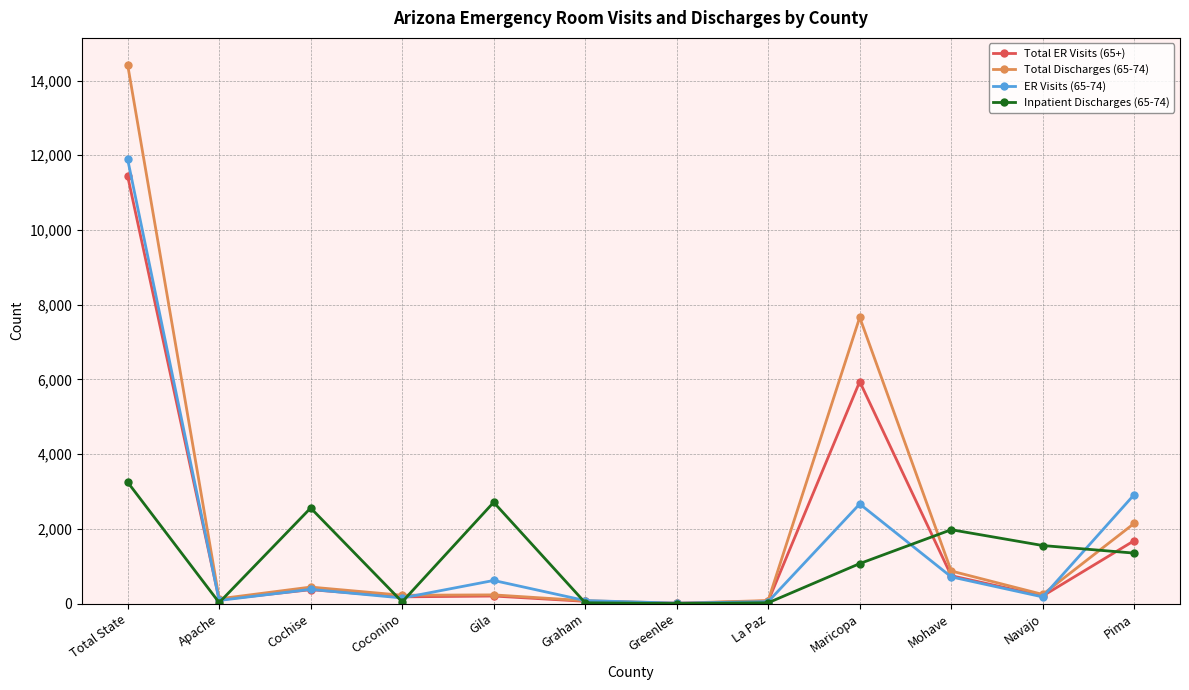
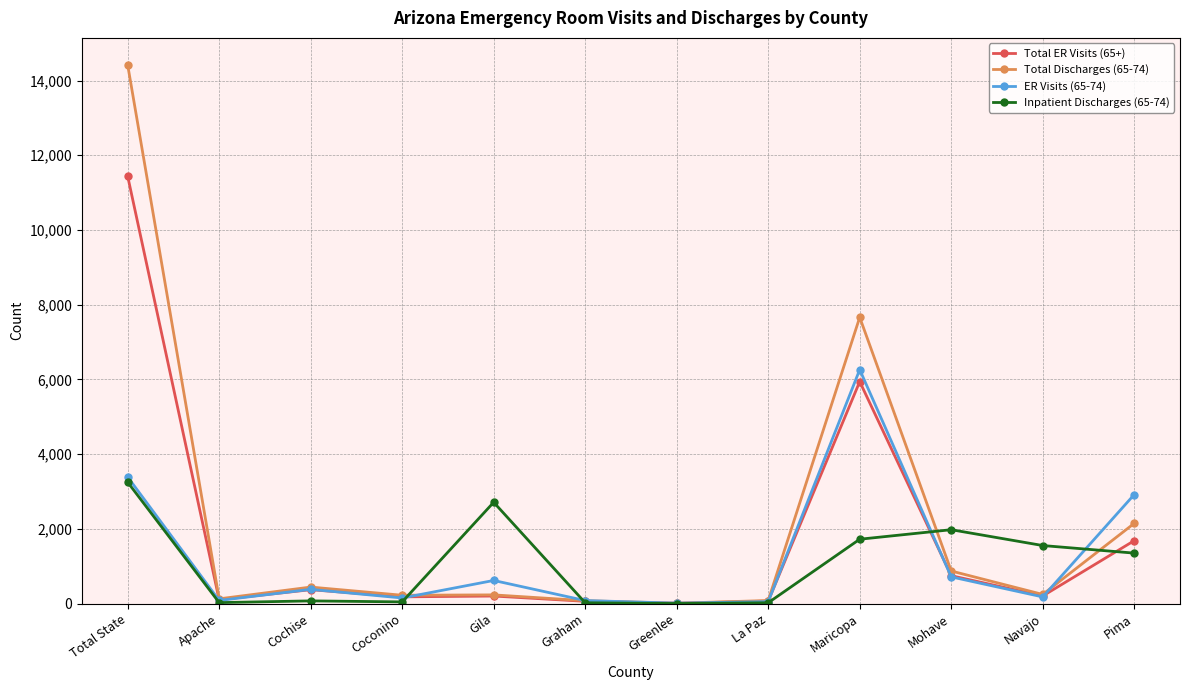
  {
    "ER Visits (65-74)": {
-     "Total State": "11,900",
+     "Total State": "3,400",
      "Gila": "600",
-     "Maricopa": "2,700",
+     "Maricopa": "6,300",
      "Pima": "2,900"
    },
    "Inpatient Discharges (65-74)": {
      "Total State": "3,200",
-     "Cochise": "2,600",
+     "Cochise": "100",
      "Coconino": "0",
      "Gila": "2,700",
-     "Maricopa": "1,100",
+     "Maricopa": "1,700",
      "Mohave": "2,000",
      "Navajo": "1,600",
      "Pima": "1,300"
    }
  }
